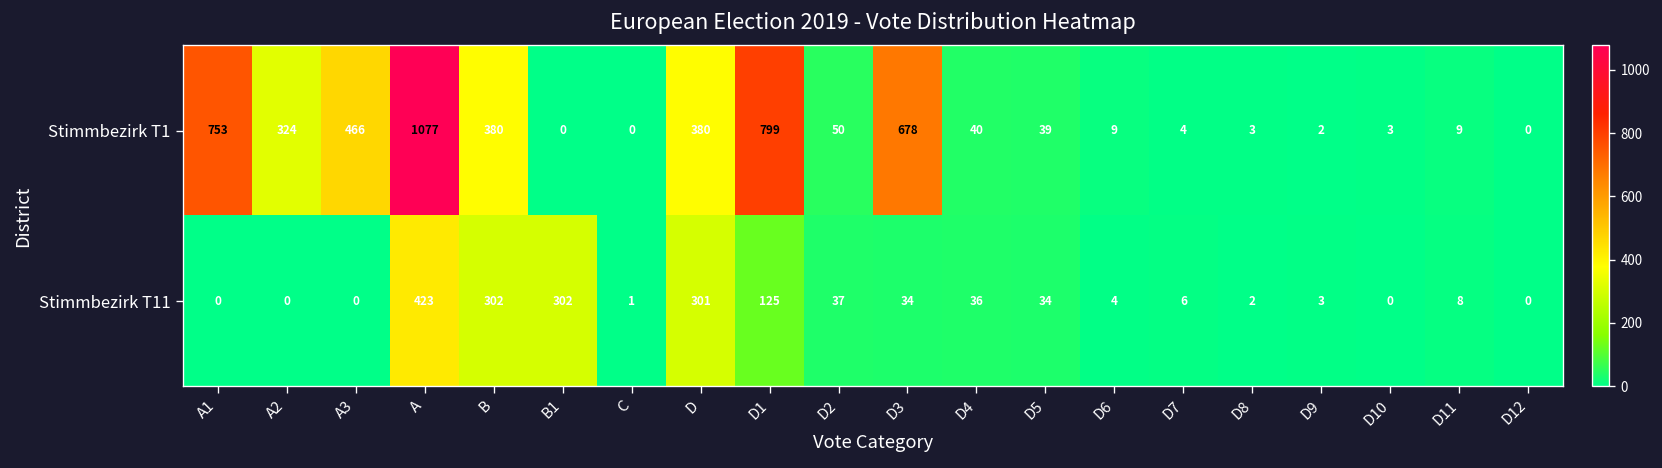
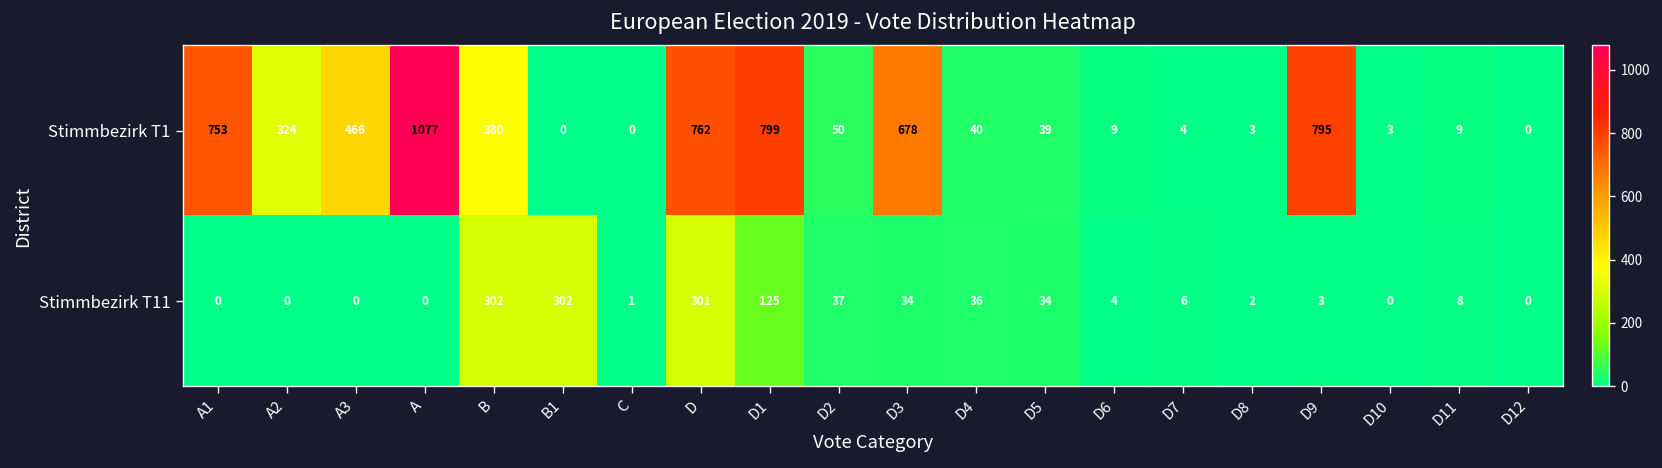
  {
    "Stimmbezirk T1": {
      "A1": 753,
      "A2": 324,
      "A3": 466,
      "A": 1077,
      "B": 380,
      "B1": 0,
      "C": 0,
-     "D": 380,
+     "D": 762,
      "D1": 799,
      "D2": 50,
      "D3": 678,
      "D4": 40,
      "D5": 39,
      "D6": 9,
      "D7": 4,
      "D8": 3,
-     "D9": 2,
+     "D9": 795,
      "D10": 3,
      "D11": 9,
      "D12": 0
    },
    "Stimmbezirk T11": {
      "A1": 0,
      "A2": 0,
      "A3": 0,
-     "A": 423,
+     "A": 0,
      "B": 302,
      "B1": 302,
      "C": 1,
      "D": 301,
      "D1": 125,
      "D2": 37,
      "D3": 34,
      "D4": 36,
      "D5": 34,
      "D6": 4,
      "D7": 6,
      "D8": 2,
      "D9": 3,
      "D10": 0,
      "D11": 8,
      "D12": 0
    }
  }
